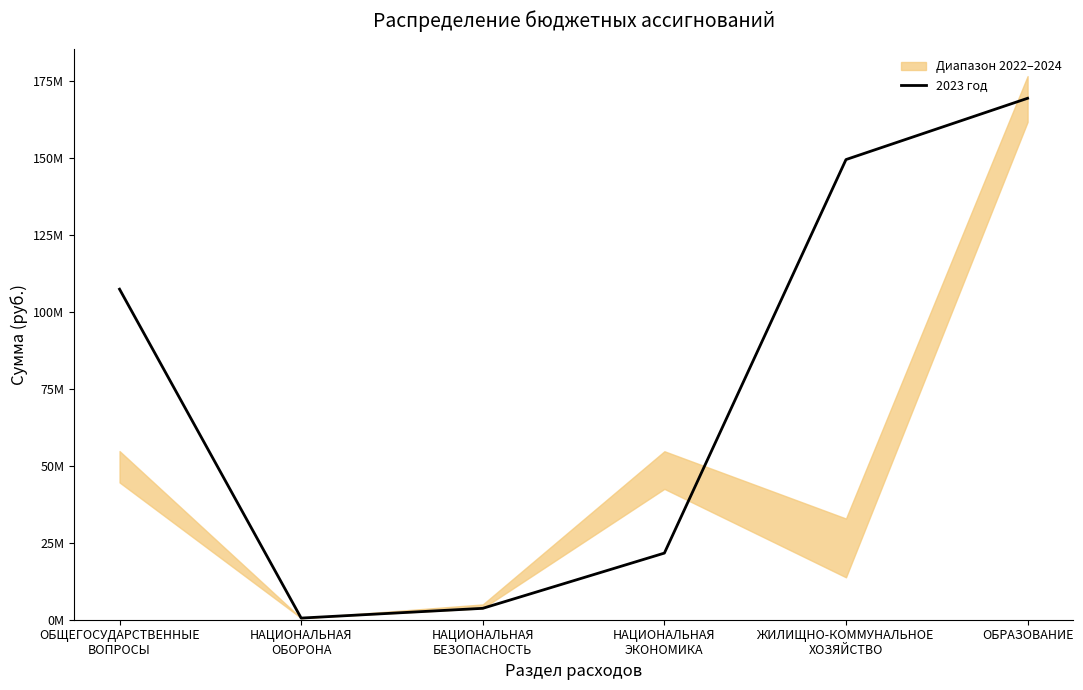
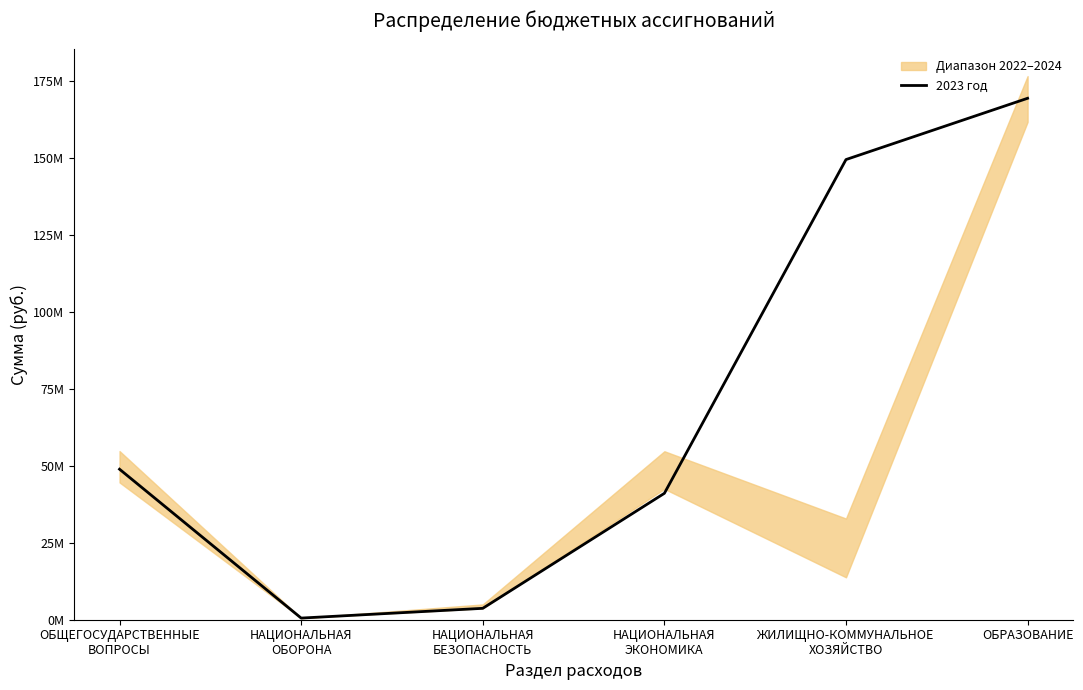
  {
    "2023 год": {
-     "ОБЩЕГОСУДАРСТВЕННЫЕ ВОПРОСЫ": 107000000,
+     "ОБЩЕГОСУДАРСТВЕННЫЕ ВОПРОСЫ": 49000000,
      "НАЦИОНАЛЬНАЯ БЕЗОПАСНОСТЬ": 4000000,
-     "НАЦИОНАЛЬНАЯ ЭКОНОМИКА": 22000000,
+     "НАЦИОНАЛЬНАЯ ЭКОНОМИКА": 41000000,
      "ЖИЛИЩНО-КОММУНАЛЬНОЕ ХОЗЯЙСТВО": 149000000,
      "ОБРАЗОВАНИЕ": 169000000
    }
  }
